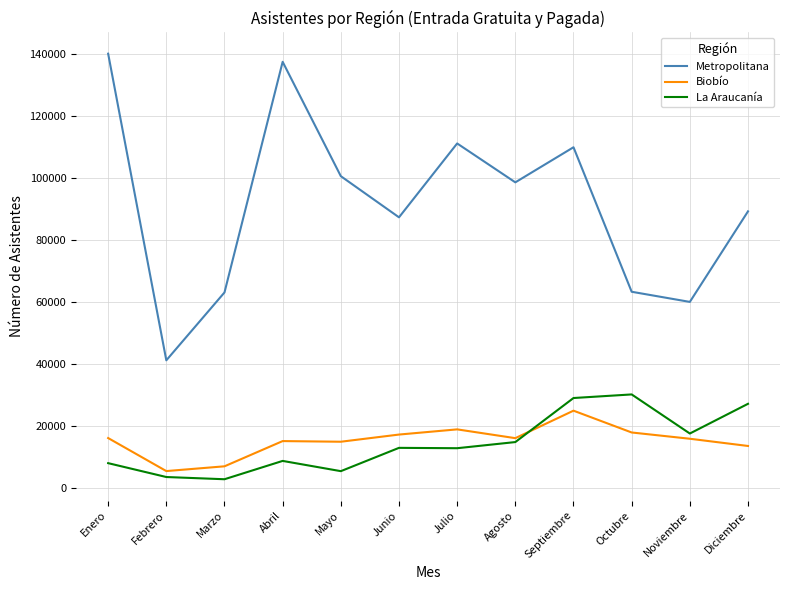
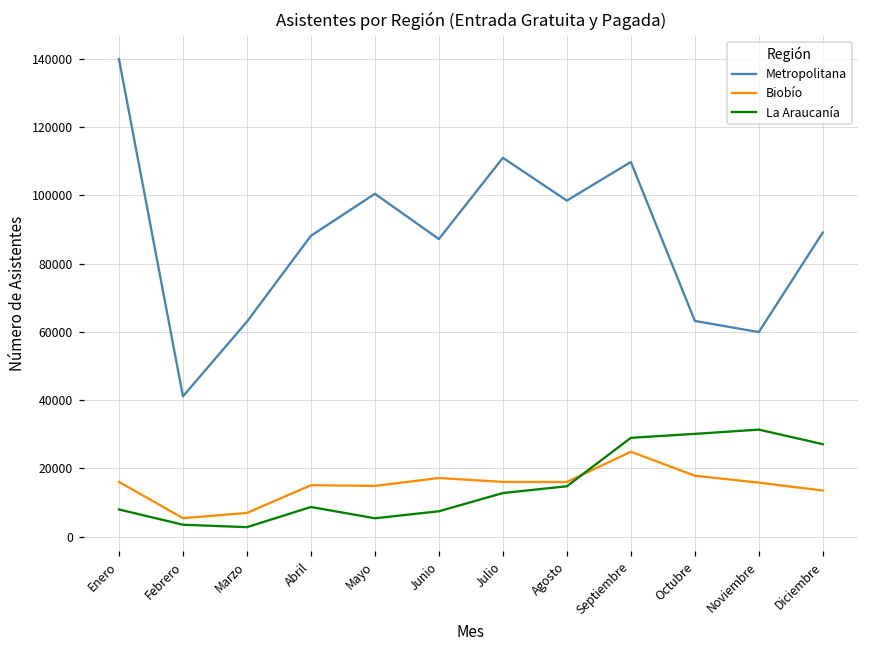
  {
    "Metropolitana": {
      "Enero": 140000,
      "Febrero": 41000,
      "Marzo": 63000,
-     "Abril": 137000,
+     "Abril": 88000,
      "Mayo": 101000,
      "Junio": 87000,
      "Julio": 111000,
      "Agosto": 99000,
      "Septiembre": 110000,
      "Octubre": 63000,
      "Noviembre": 60000,
      "Diciembre": 89000
    },
    "Biobío": {
      "Enero": 16000,
      "Febrero": 5000,
      "Marzo": 7000,
      "Abril": 15000,
      "Mayo": 15000,
      "Junio": 17000,
-     "Julio": 19000,
+     "Julio": 16000,
      "Agosto": 16000,
      "Septiembre": 25000,
      "Octubre": 18000,
      "Noviembre": 16000,
      "Diciembre": 14000
    },
    "La Araucanía": {
      "Enero": 8000,
      "Febrero": 4000,
      "Marzo": 3000,
      "Abril": 9000,
      "Mayo": 5000,
-     "Junio": 13000,
+     "Junio": 7000,
      "Julio": 13000,
      "Agosto": 15000,
      "Septiembre": 29000,
      "Octubre": 30000,
-     "Noviembre": 18000,
+     "Noviembre": 31000,
      "Diciembre": 27000
    }
  }
